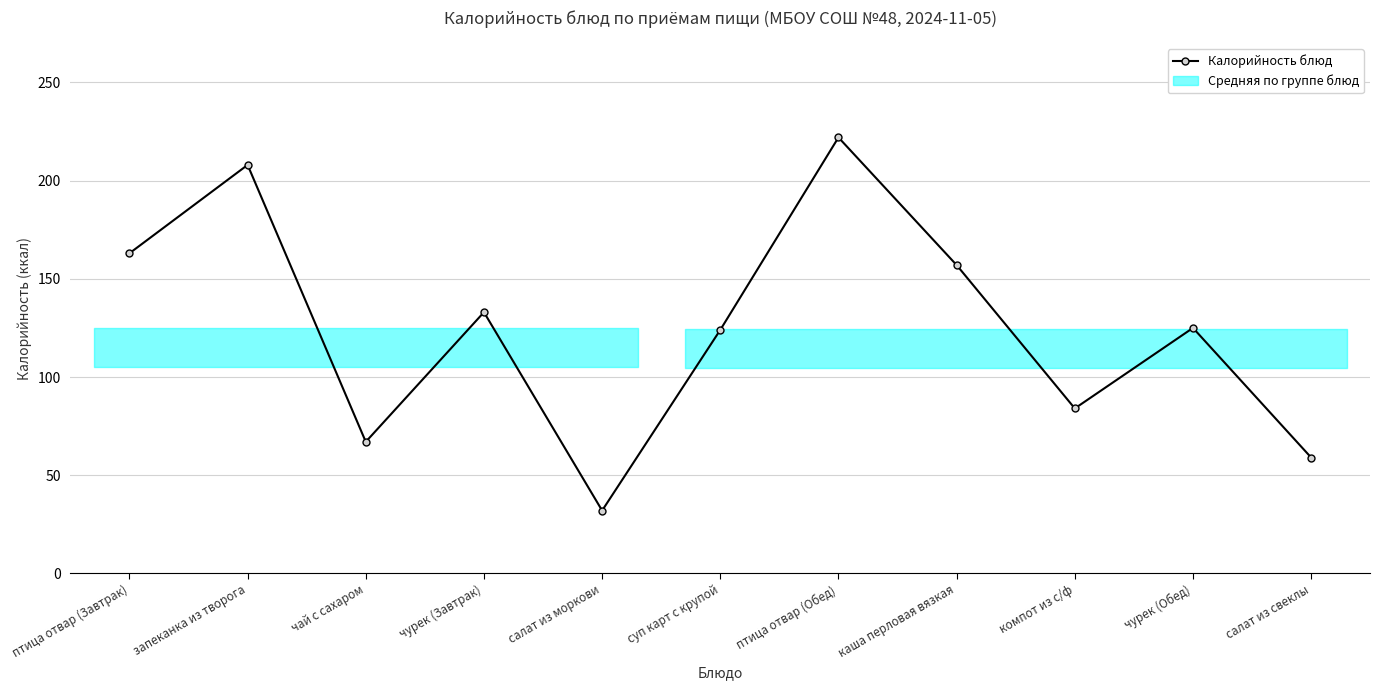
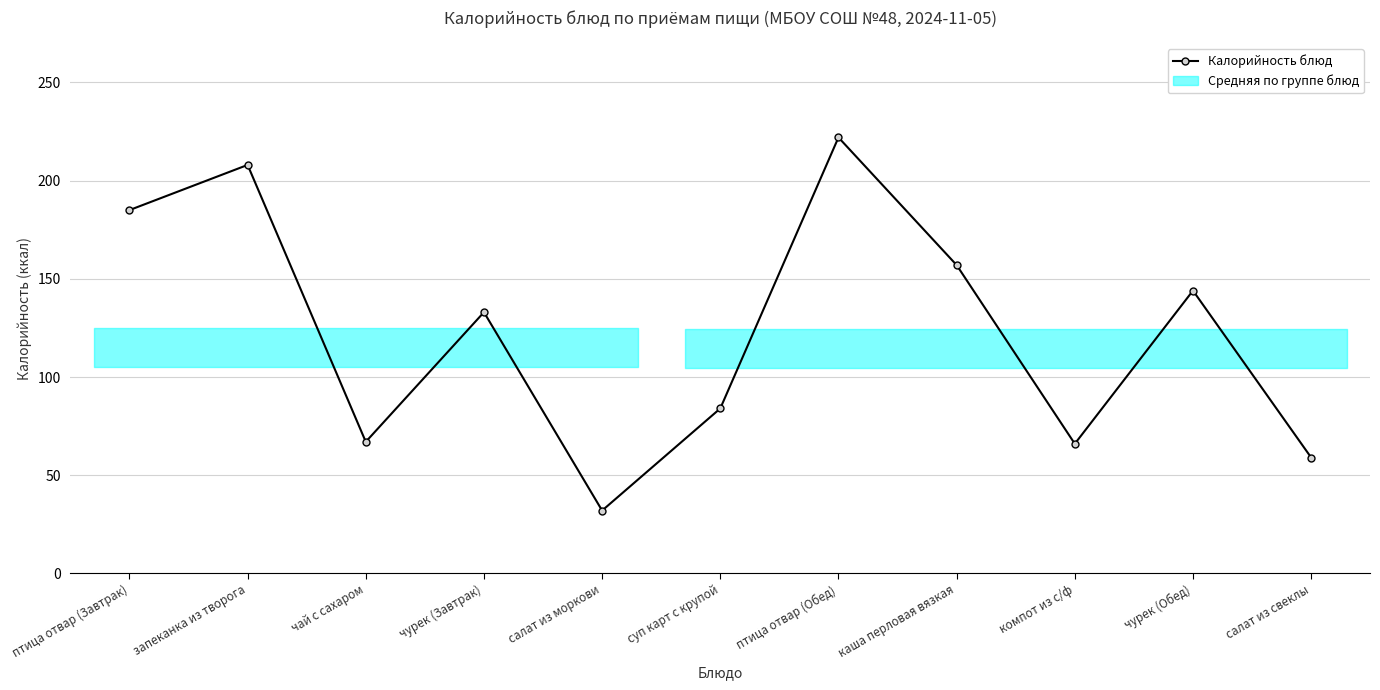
  {
    "Калорийность блюд": {
-     "птица отвар (Завтрак)": 163,
+     "птица отвар (Завтрак)": 185,
      "запеканка из творога": 208,
      "чай с сахаром": 67,
      "чурек (Завтрак)": 133,
      "салат из моркови": 32,
-     "суп карт с крупой": 124,
+     "суп карт с крупой": 84,
      "птица отвар (Обед)": 222,
      "каша перловая вязкая": 157,
-     "компот из с/ф": 84,
-     "чурек (Обед)": 125,
+     "компот из с/ф": 66,
+     "чурек (Обед)": 144,
      "салат из свеклы": 59
    }
  }
